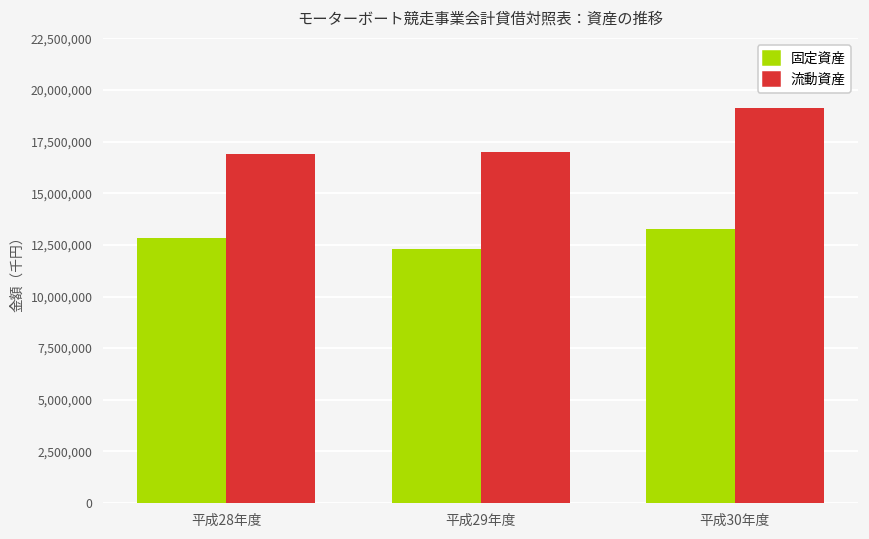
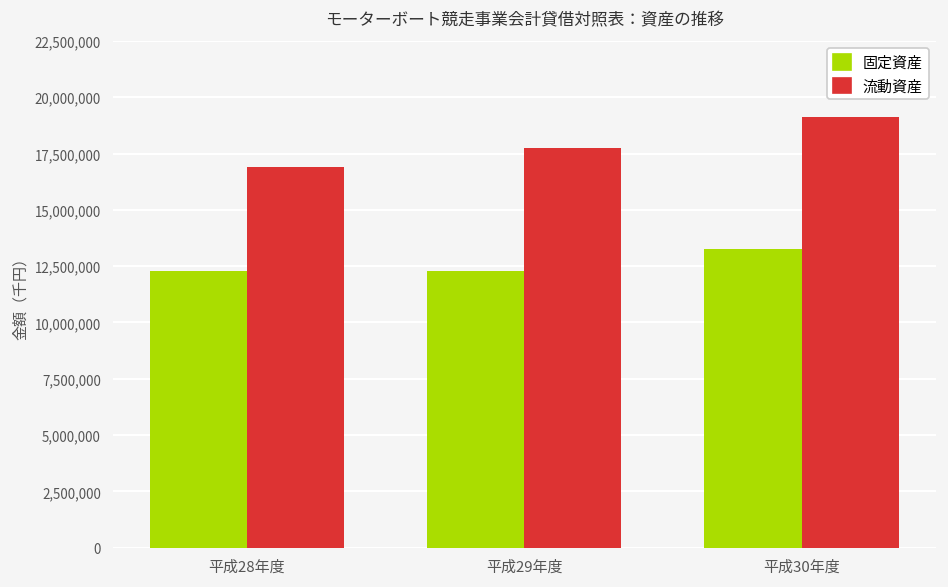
  {
    "固定資産": {
-     "平成28年度": "12,800,000",
+     "平成28年度": "12,300,000",
      "平成29年度": "12,300,000",
      "平成30年度": "13,300,000"
    },
    "流動資産": {
      "平成28年度": "16,900,000",
-     "平成29年度": "17,000,000",
+     "平成29年度": "17,800,000",
      "平成30年度": "19,100,000"
    }
  }
